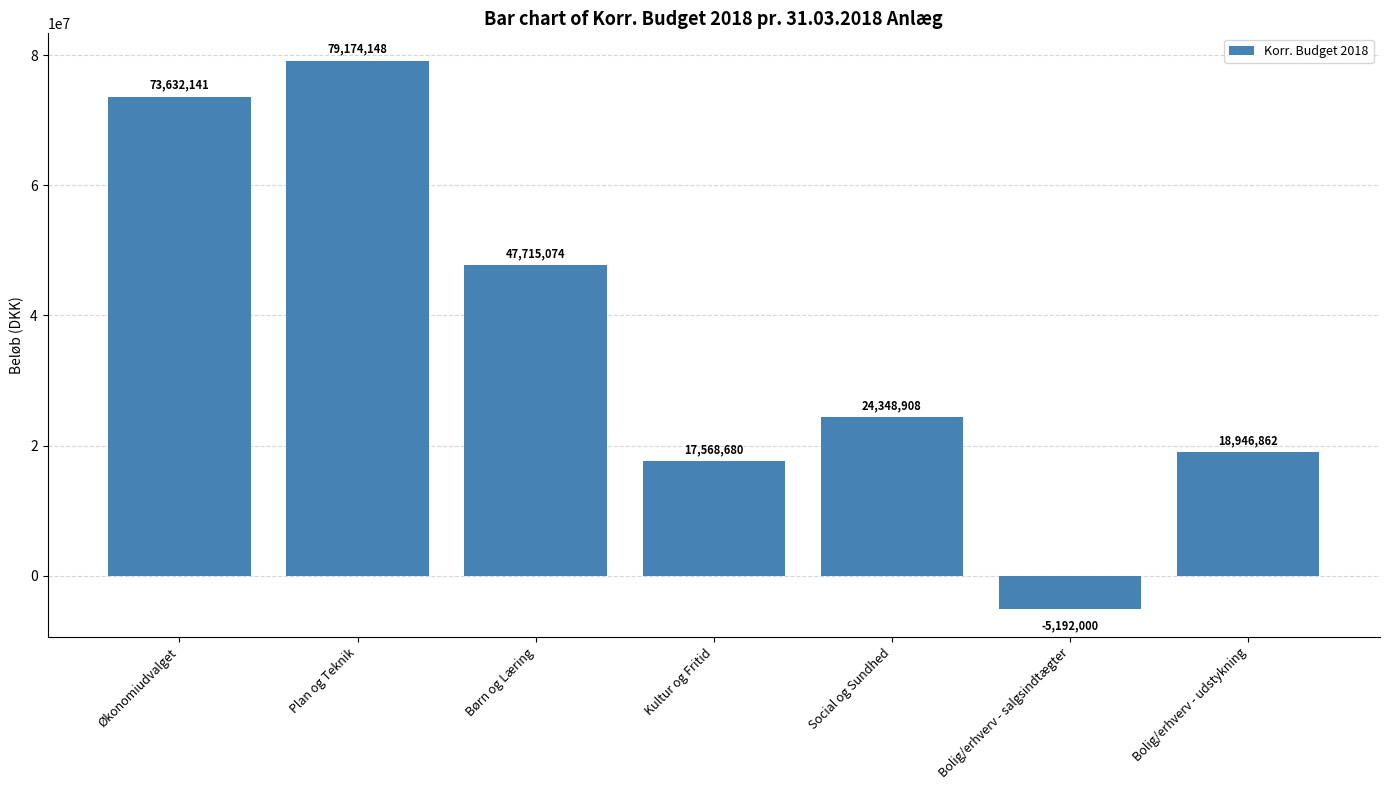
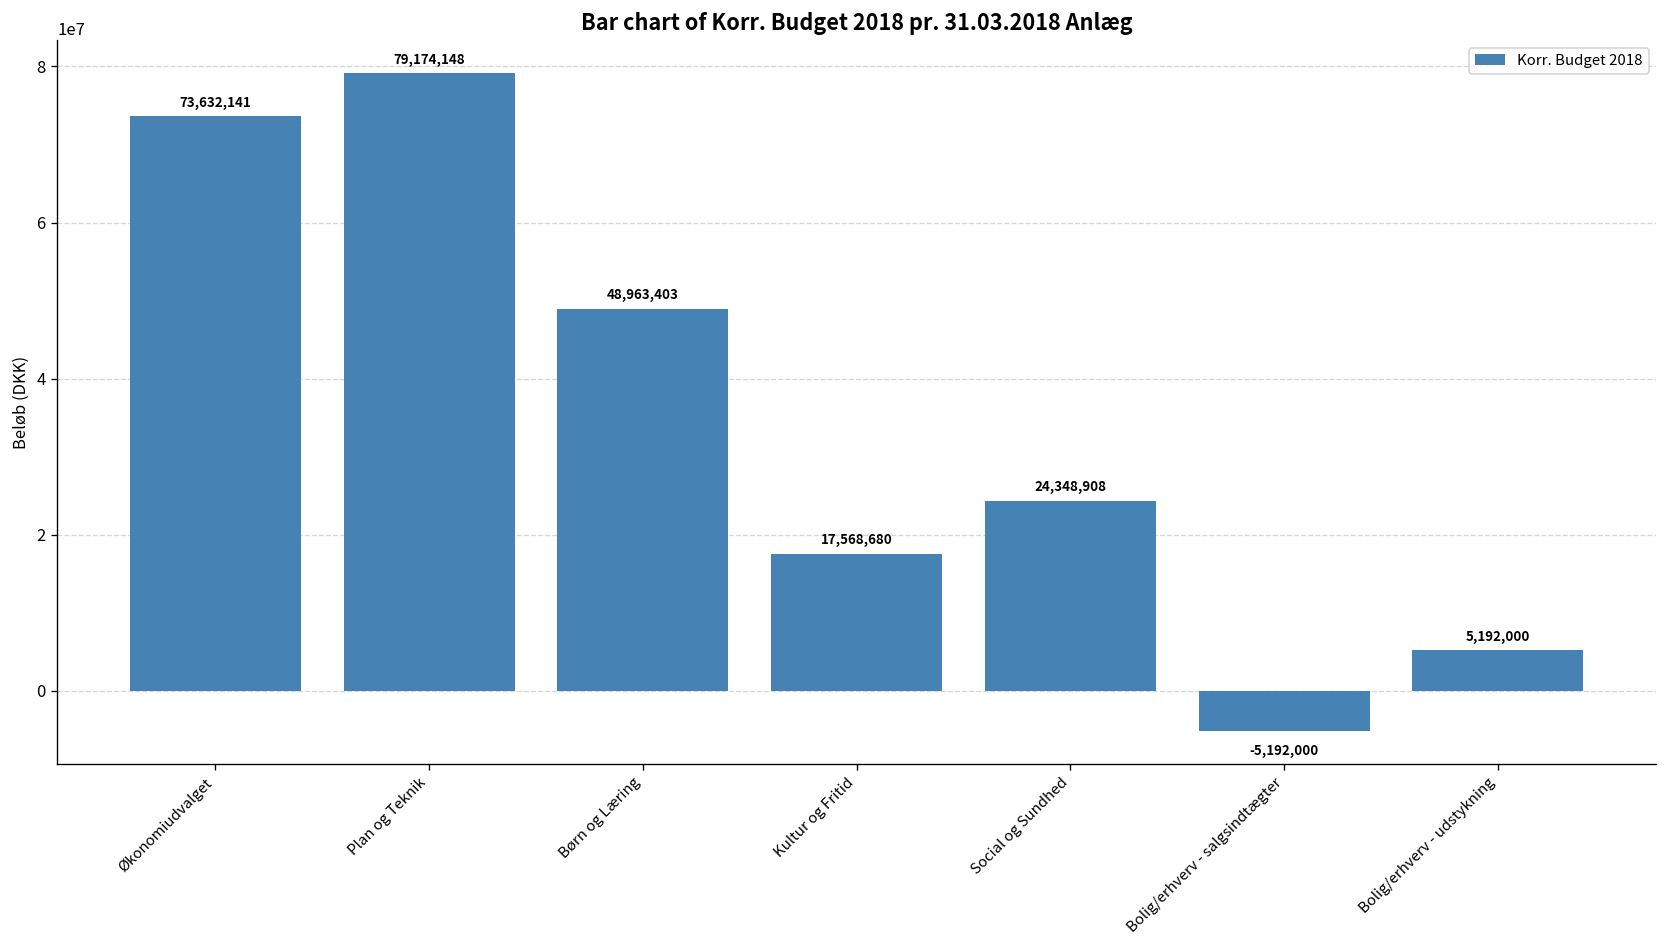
  {
    "Økonomiudvalget": "73,632,141",
    "Plan og Teknik": "79,174,148",
-   "Børn og Læring": "47,715,074",
+   "Børn og Læring": "48,963,403",
    "Kultur og Fritid": "17,568,680",
    "Social og Sundhed": "24,348,908",
    "Bolig/erhverv - salgsindtægter": "-5,192,000",
-   "Bolig/erhverv - udstykning": "18,946,862"
+   "Bolig/erhverv - udstykning": "5,192,000"
  }
